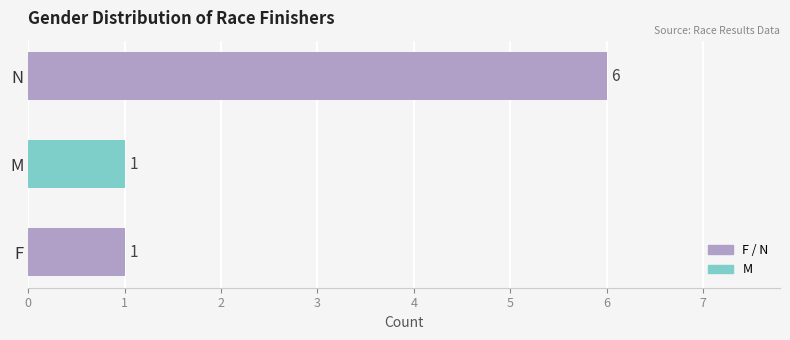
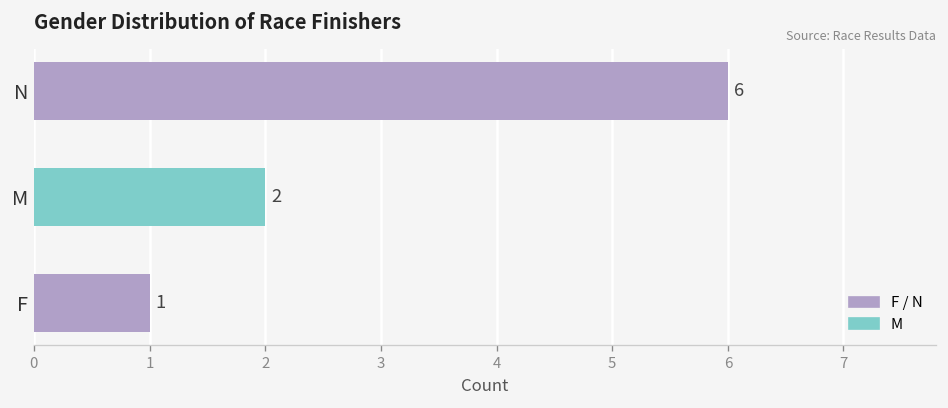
  {
    "N": 6,
-   "M": 1,
+   "M": 2,
    "F": 1
  }
